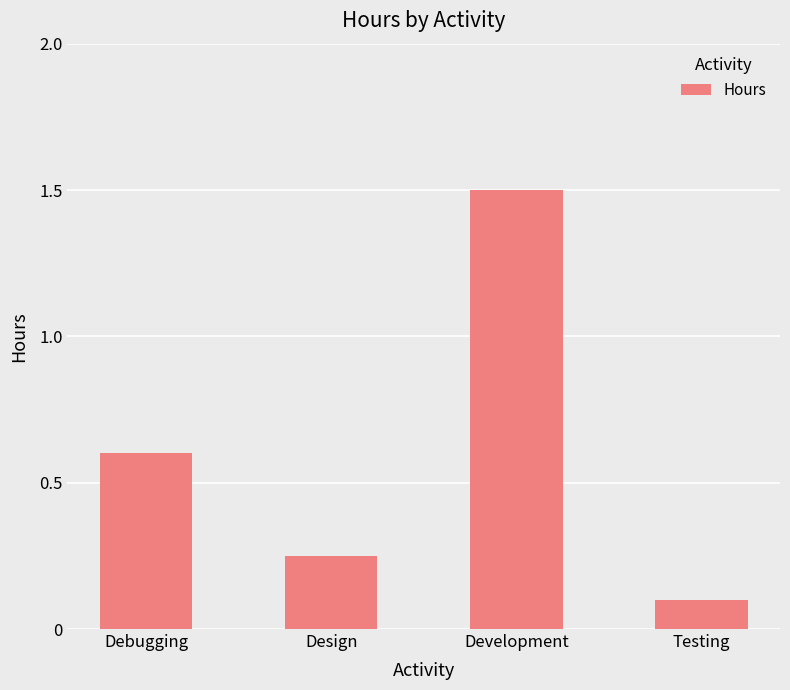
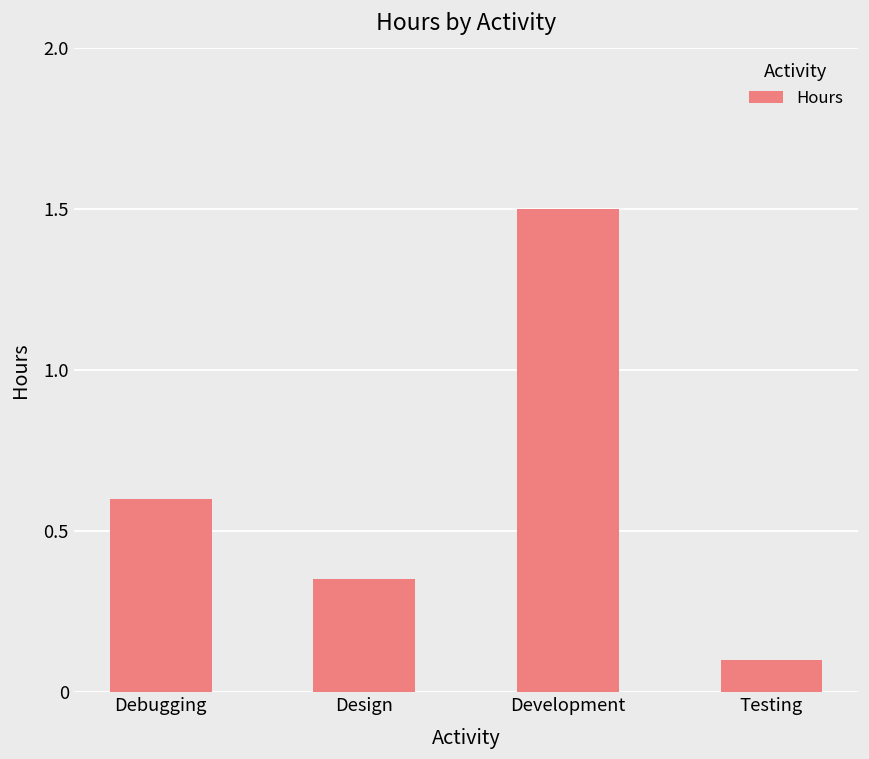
  {
    "Debugging": 0.60,
-   "Design": 0.25,
+   "Design": 0.35,
    "Development": 1.50,
    "Testing": 0.10
  }
